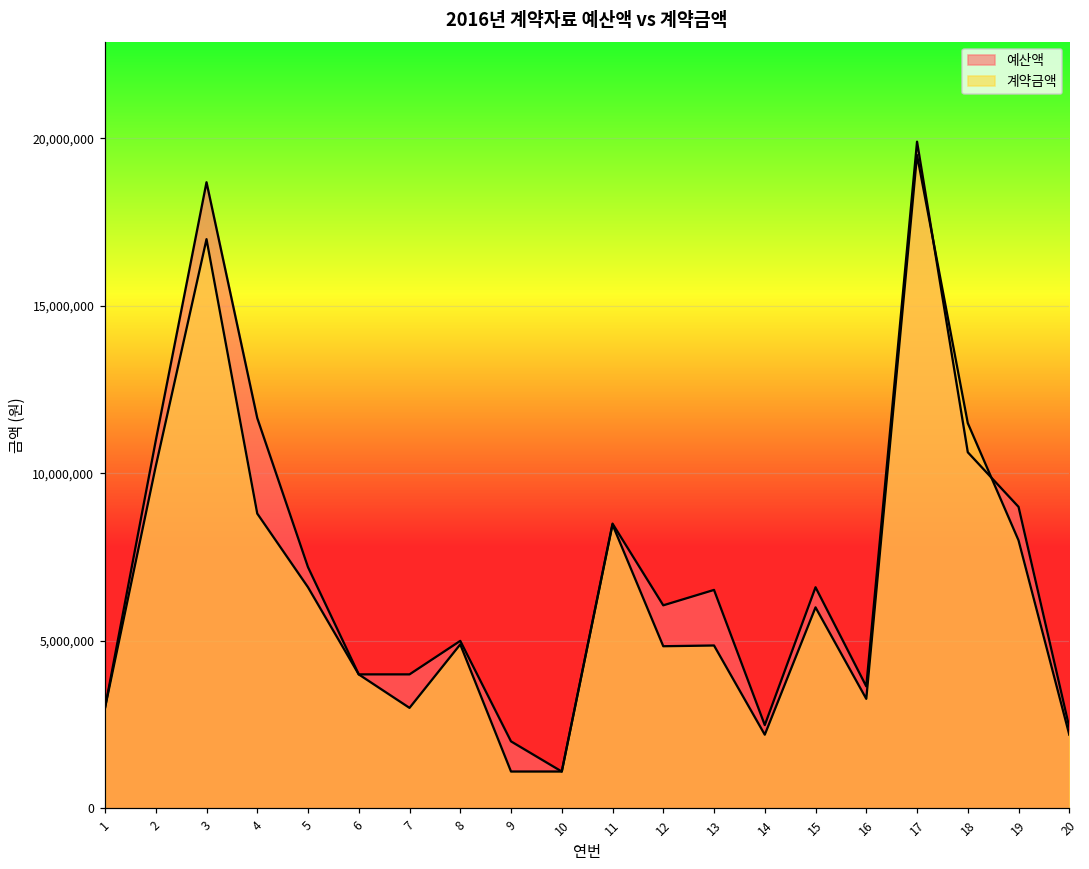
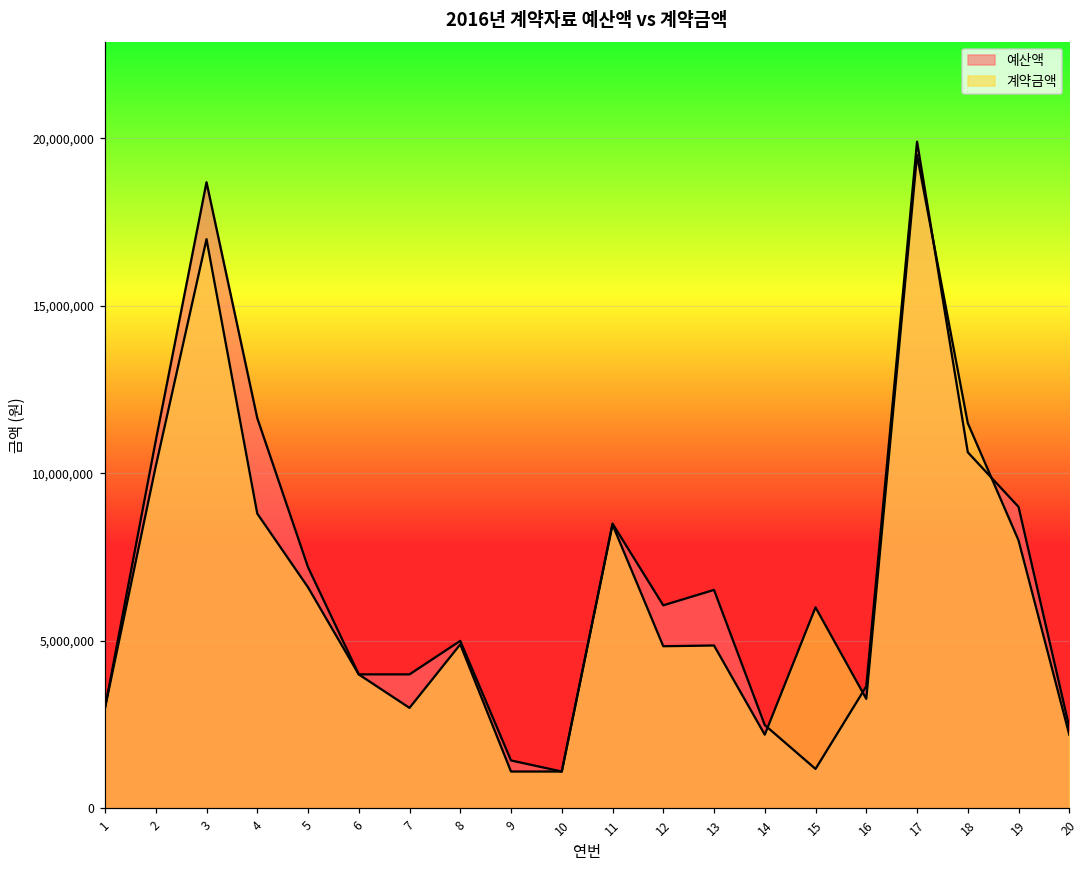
  {
    "예산액": {
      "2": "11,000,000",
      "3": "18,700,000",
      "4": "11,700,000",
      "5": "7,200,000",
      "7": "4,000,000",
      "8": "5,000,000",
-     "9": "2,000,000",
+     "9": "1,400,000",
      "12": "6,100,000",
      "13": "6,500,000",
      "14": "2,500,000",
-     "15": "6,600,000",
+     "15": "1,200,000",
      "16": "3,600,000",
      "17": "19,900,000",
      "18": "10,600,000",
      "19": "9,000,000",
      "20": "2,400,000"
    },
    "계약금액": {
      "2": "10,200,000",
      "3": "17,000,000",
      "4": "8,800,000",
      "5": "6,600,000",
      "7": "3,000,000",
      "8": "4,900,000",
      "9": "1,100,000",
      "12": "4,800,000",
      "13": "4,900,000",
      "14": "2,200,000",
      "15": "6,000,000",
      "16": "3,300,000",
      "17": "19,500,000",
      "18": "11,500,000",
      "19": "8,000,000",
      "20": "2,200,000"
    }
  }
